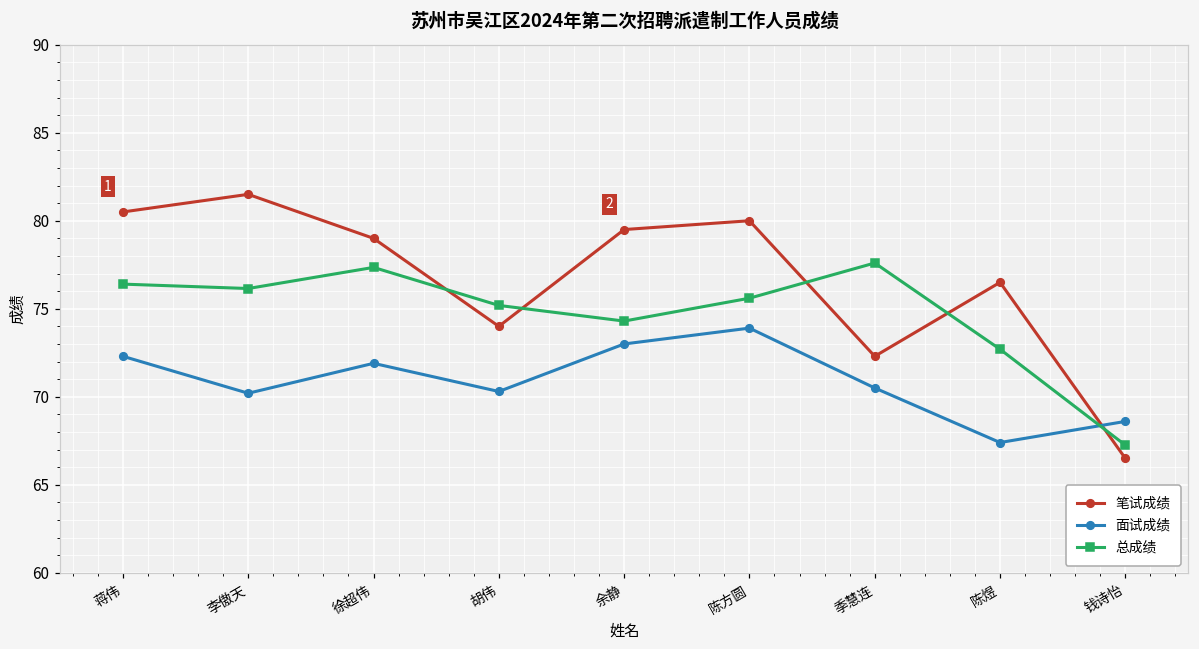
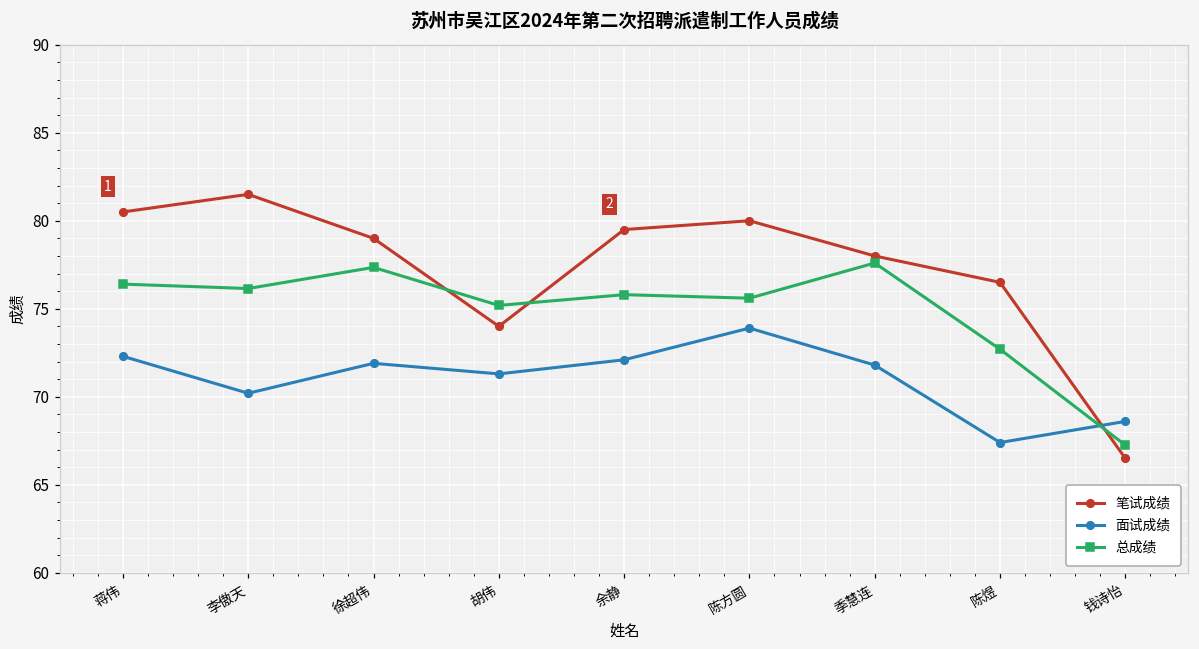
  {
    "笔试成绩": {
      "李傲天": 81.5,
      "徐超伟": 79.0,
      "胡伟": 74.0,
      "陈方圆": 80.0,
-     "季慧连": 72.3,
+     "季慧连": 78.0,
      "陈煜": 76.5,
      "钱诗怡": 66.5
    },
    "面试成绩": {
      "蒋伟": 72.3,
      "李傲天": 70.2,
      "徐超伟": 71.9,
-     "胡伟": 70.3,
-     "余静": 73.0,
+     "胡伟": 71.3,
+     "余静": 72.1,
      "陈方圆": 73.9,
-     "季慧连": 70.5,
+     "季慧连": 71.8,
      "陈煜": 67.4,
      "钱诗怡": 68.6
    },
    "总成绩": {
      "蒋伟": 76.4,
      "李傲天": 76.2,
      "徐超伟": 77.4,
      "胡伟": 75.2,
-     "余静": 74.3,
+     "余静": 75.8,
      "陈方圆": 75.6,
      "季慧连": 77.6,
      "陈煜": 72.7,
      "钱诗怡": 67.3
    }
  }
